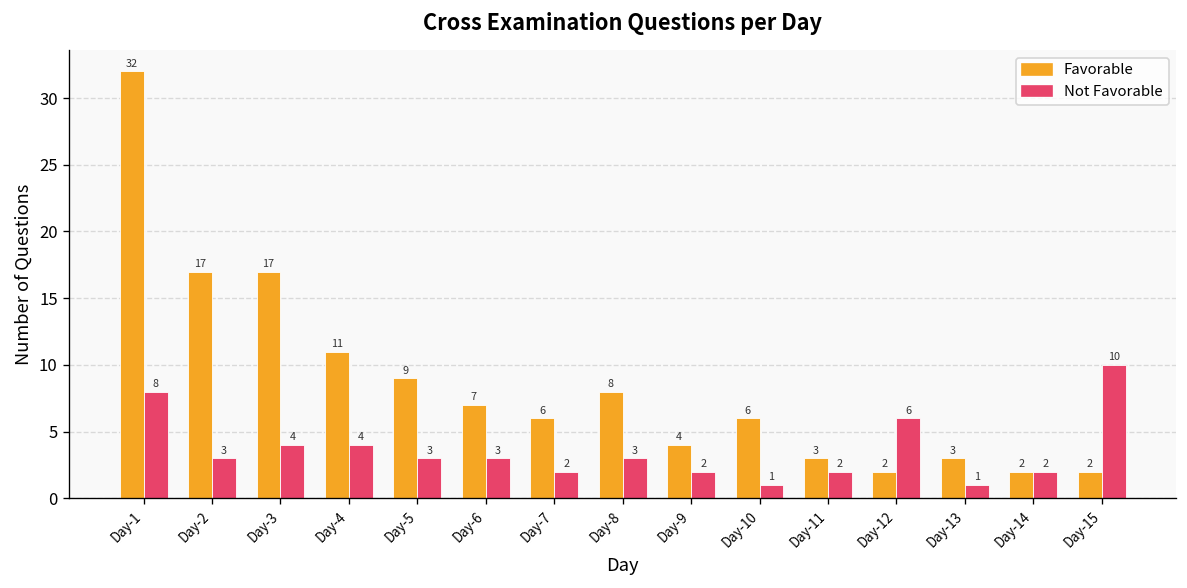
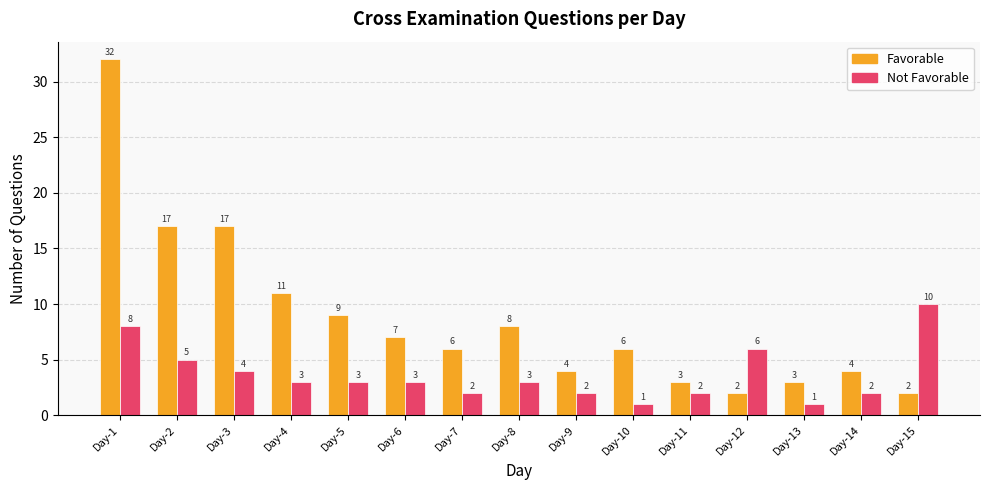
  {
    "Favorable": {
      "Day-1": 32,
      "Day-2": 17,
      "Day-3": 17,
      "Day-4": 11,
      "Day-5": 9,
      "Day-6": 7,
      "Day-7": 6,
      "Day-8": 8,
      "Day-9": 4,
      "Day-10": 6,
      "Day-11": 3,
      "Day-12": 2,
      "Day-13": 3,
-     "Day-14": 2,
+     "Day-14": 4,
      "Day-15": 2
    },
    "Not Favorable": {
      "Day-1": 8,
-     "Day-2": 3,
+     "Day-2": 5,
      "Day-3": 4,
-     "Day-4": 4,
+     "Day-4": 3,
      "Day-5": 3,
      "Day-6": 3,
      "Day-7": 2,
      "Day-8": 3,
      "Day-9": 2,
      "Day-10": 1,
      "Day-11": 2,
      "Day-12": 6,
      "Day-13": 1,
      "Day-14": 2,
      "Day-15": 10
    }
  }
